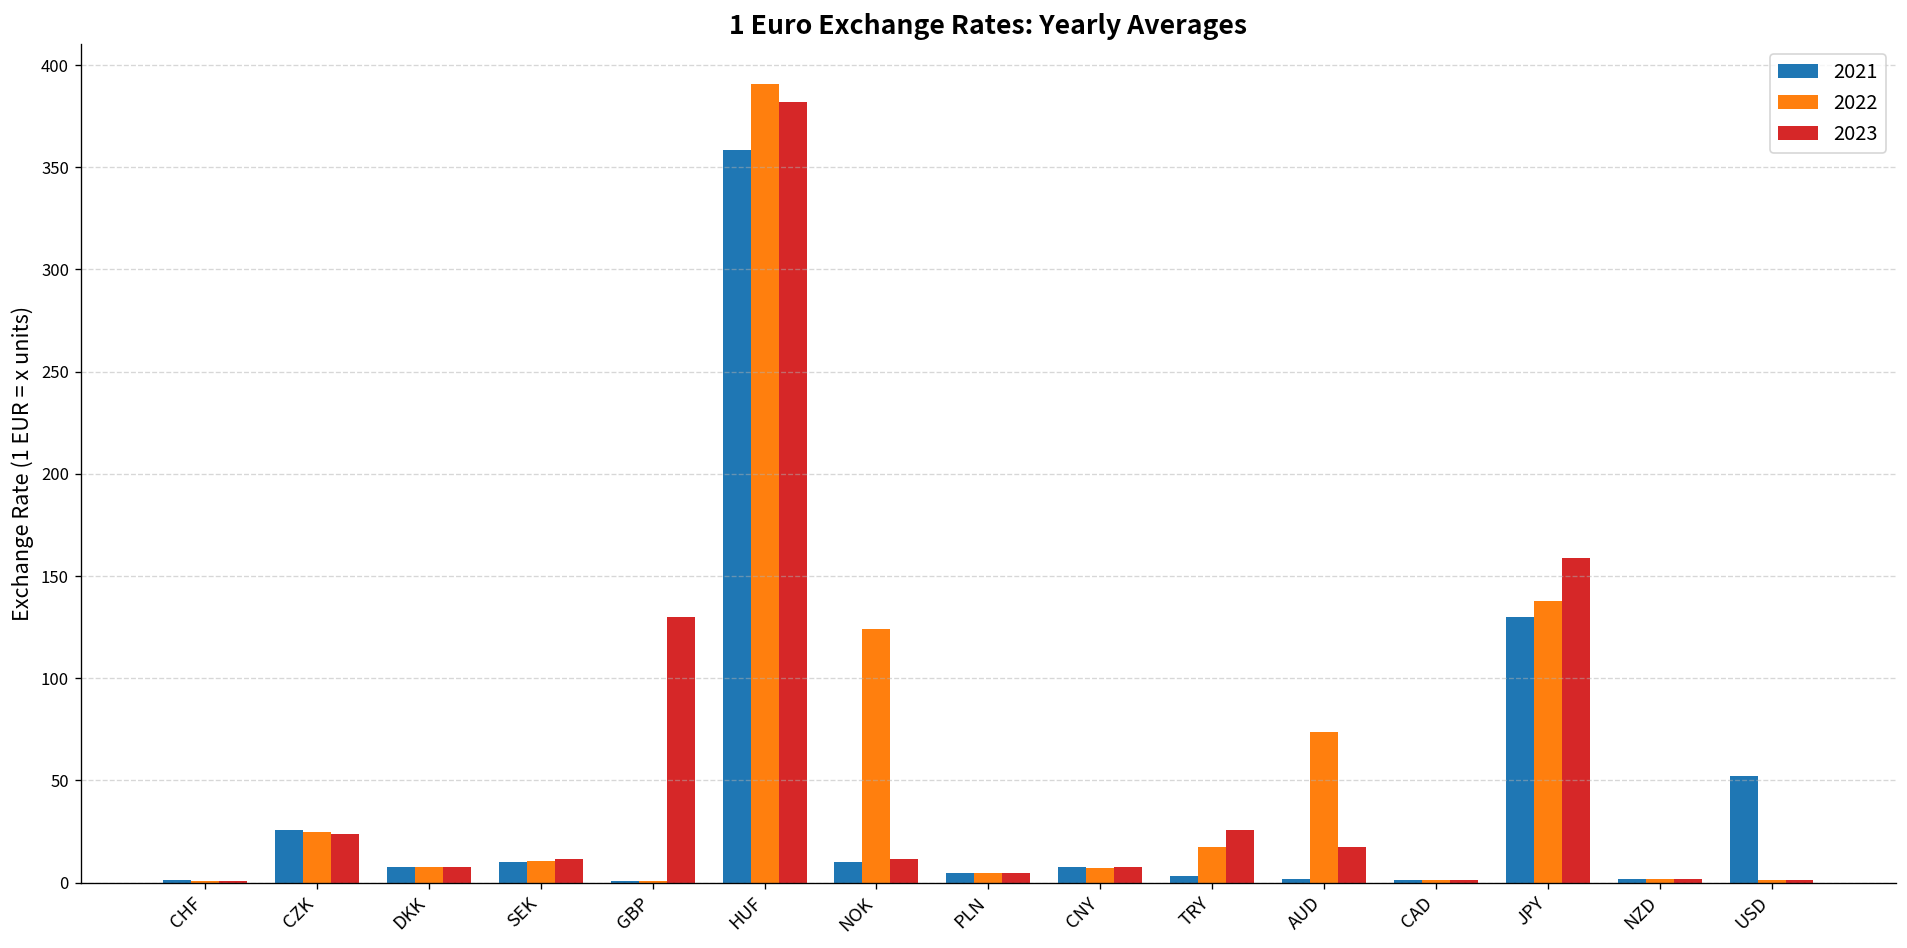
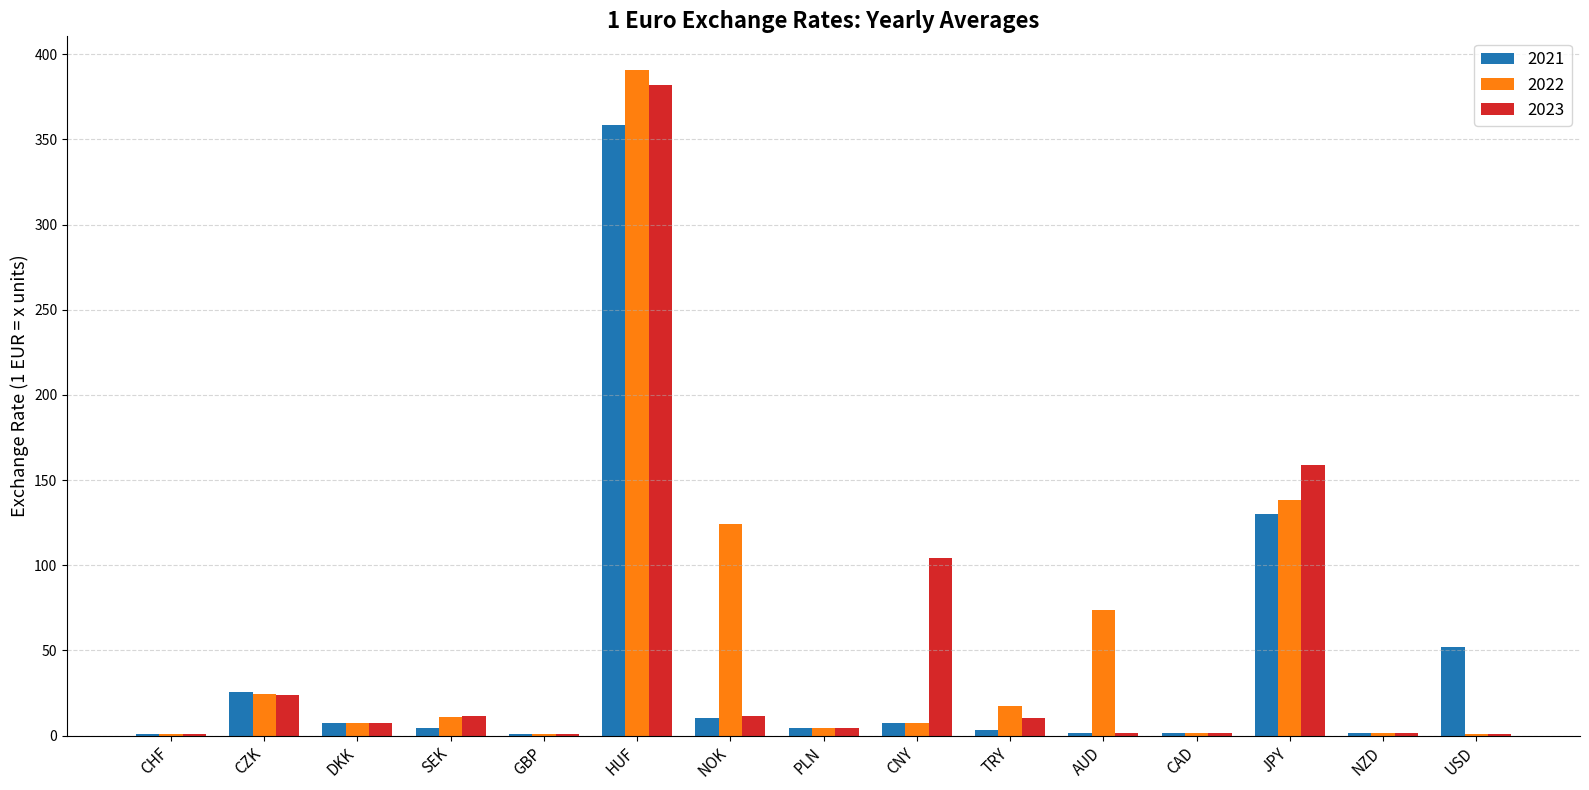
  {
    "2021": {
      "CZK": 26,
      "DKK": 7,
-     "SEK": 10,
+     "SEK": 5,
      "HUF": 358,
      "NOK": 10,
      "PLN": 5,
      "CNY": 8,
      "TRY": 3,
      "AUD": 2,
      "CAD": 1,
      "JPY": 130,
      "NZD": 2,
      "USD": 52
    },
    "2022": {
      "CZK": 25,
      "DKK": 7,
      "SEK": 11,
      "HUF": 391,
      "NOK": 124,
      "PLN": 5,
      "CNY": 7,
      "TRY": 17,
      "AUD": 74,
      "JPY": 138,
      "NZD": 2
    },
    "2023": {
      "CZK": 24,
      "DKK": 7,
      "SEK": 11,
-     "GBP": 130,
+     "GBP": 1,
      "HUF": 382,
      "NOK": 11,
      "PLN": 5,
-     "CNY": 8,
-     "TRY": 26,
-     "AUD": 17,
+     "CNY": 104,
+     "TRY": 10,
+     "AUD": 2,
      "JPY": 159,
      "NZD": 2
    }
  }
